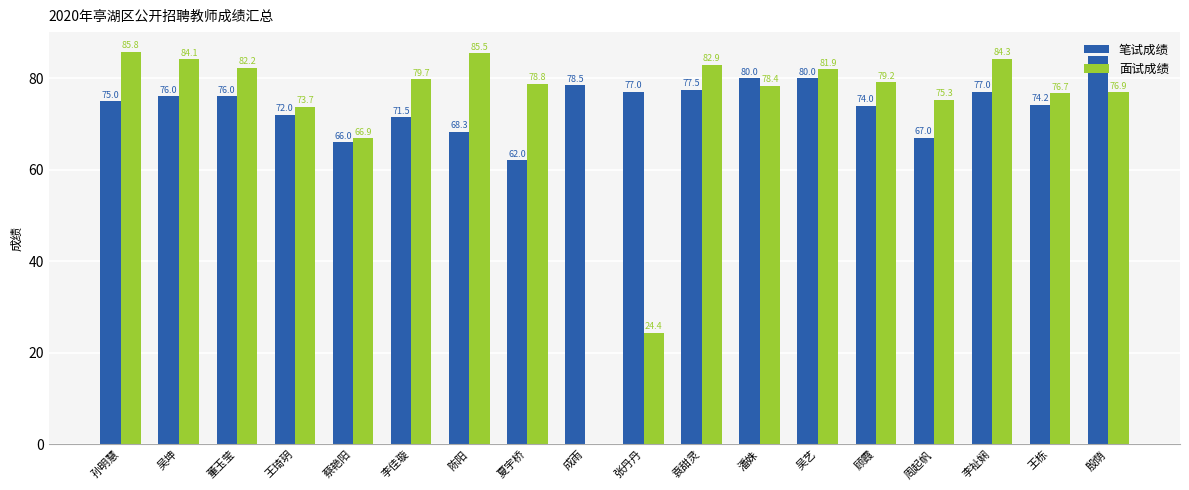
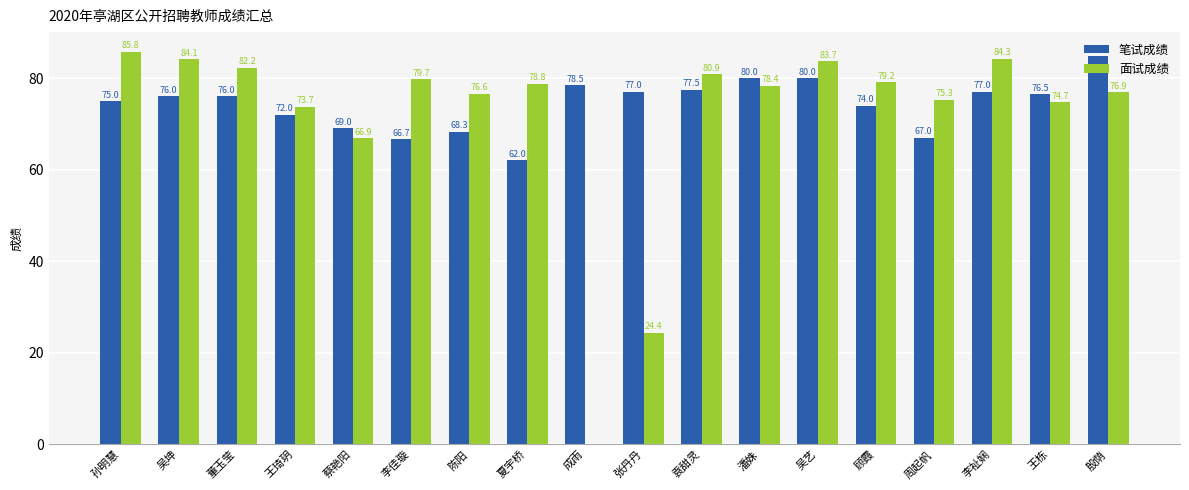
  {
    "笔试成绩": {
      "孙明慧": 75.0,
      "吴坤": 76.0,
      "董玉莹": 76.0,
      "王琦玥": 72.0,
-     "蔡艳阳": 66.0,
-     "李佳璇": 71.5,
+     "蔡艳阳": 69.0,
+     "李佳璇": 66.7,
      "陈阳": 68.3,
      "夏宇桥": 62.0,
      "成雨": 78.5,
      "张丹丹": 77.0,
      "袁甜灵": 77.5,
      "潘姝": 80.0,
      "吴艺": 80.0,
      "顾霞": 74.0,
      "周起帆": 67.0,
      "李祉娴": 77.0,
-     "王栋": 74.2
+     "王栋": 76.5
    },
    "面试成绩": {
      "孙明慧": 85.8,
      "吴坤": 84.1,
      "董玉莹": 82.2,
      "王琦玥": 73.7,
      "蔡艳阳": 66.9,
      "李佳璇": 79.7,
-     "陈阳": 85.5,
+     "陈阳": 76.6,
      "夏宇桥": 78.8,
      "张丹丹": 24.4,
-     "袁甜灵": 82.9,
+     "袁甜灵": 80.9,
      "潘姝": 78.4,
-     "吴艺": 81.9,
+     "吴艺": 83.7,
      "顾霞": 79.2,
      "周起帆": 75.3,
      "李祉娴": 84.3,
-     "王栋": 76.7,
+     "王栋": 74.7,
      "殷荫": 76.9
    }
  }
